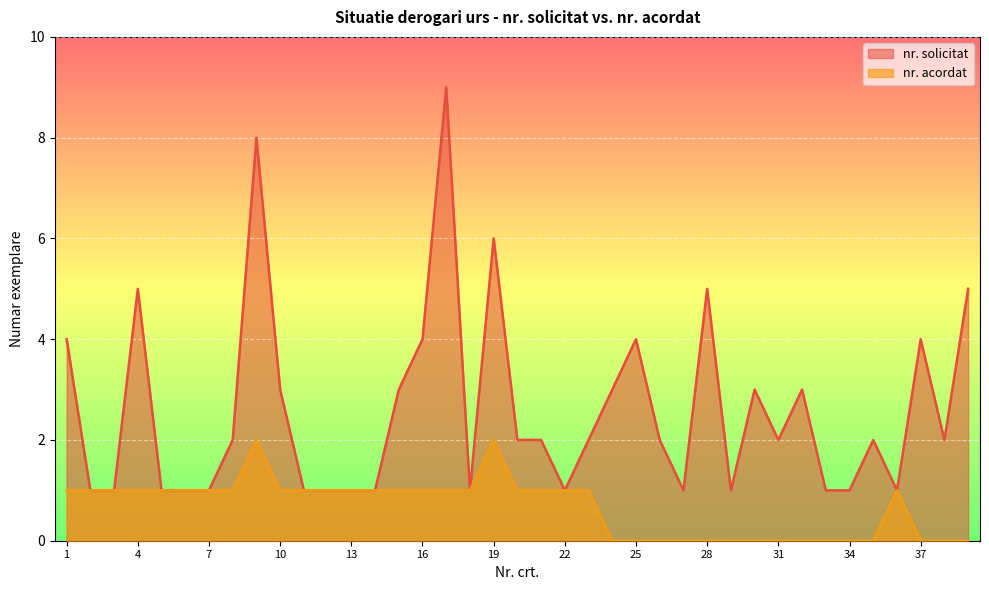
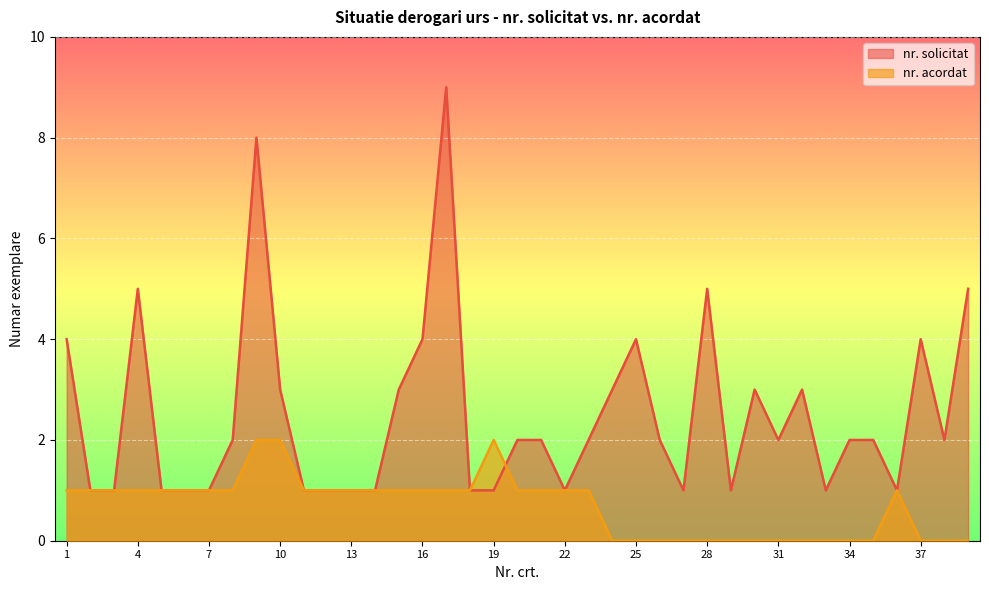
  {
    "nr. solicitat": {
      "1": 4,
      "4": 5,
      "10": 3,
      "16": 4,
-     "19": 6,
+     "19": 1,
      "25": 4,
      "28": 5,
      "31": 2,
-     "34": 1,
+     "34": 2,
      "37": 4
    },
    "nr. acordat": {
      "1": 1,
      "4": 1,
-     "10": 1,
+     "10": 2,
      "16": 1,
      "19": 2,
      "25": 0,
      "28": 0,
      "31": 0,
      "34": 0,
      "37": 0
    }
  }
